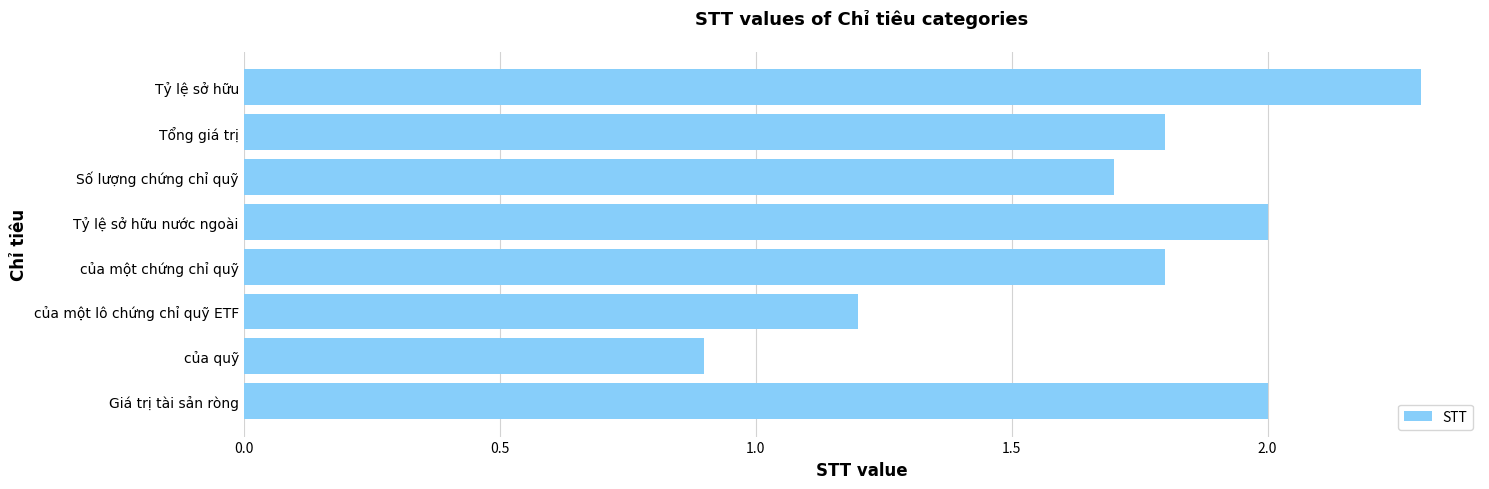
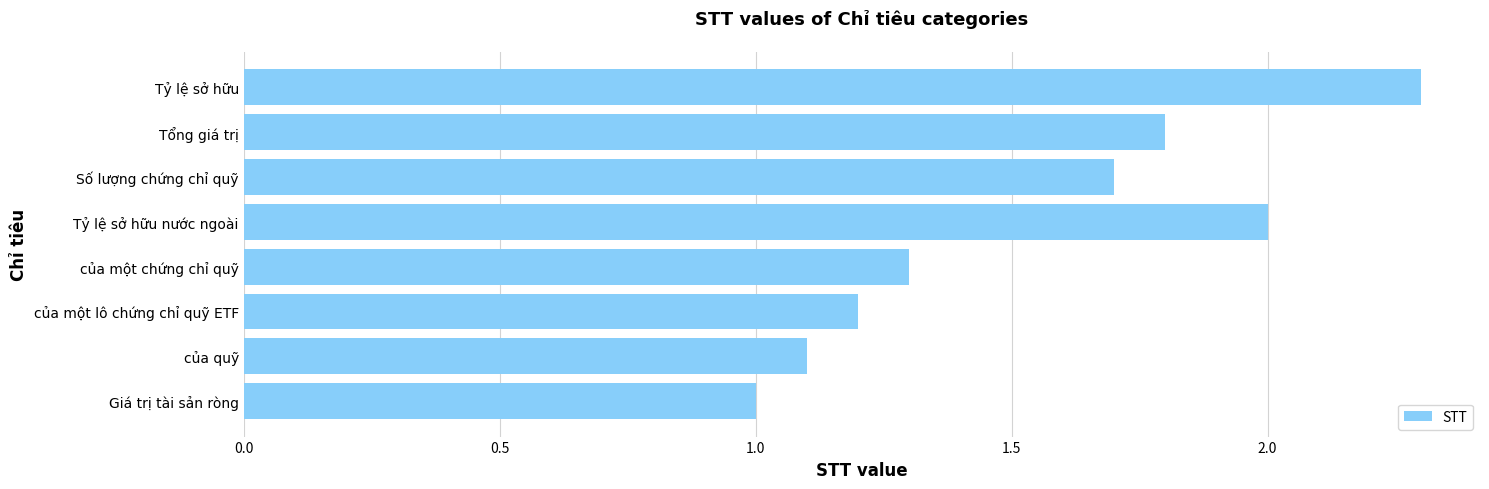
  {
    "Tỷ lệ sở hữu": 2.3,
    "Tổng giá trị": 1.8,
    "Số lượng chứng chỉ quỹ": 1.7,
    "Tỷ lệ sở hữu nước ngoài": 2.0,
-   "của một chứng chỉ quỹ": 1.8,
+   "của một chứng chỉ quỹ": 1.3,
    "của một lô chứng chỉ quỹ ETF": 1.2,
-   "của quỹ": 0.9,
-   "Giá trị tài sản ròng": 2
+   "của quỹ": 1.1,
+   "Giá trị tài sản ròng": 1
  }
